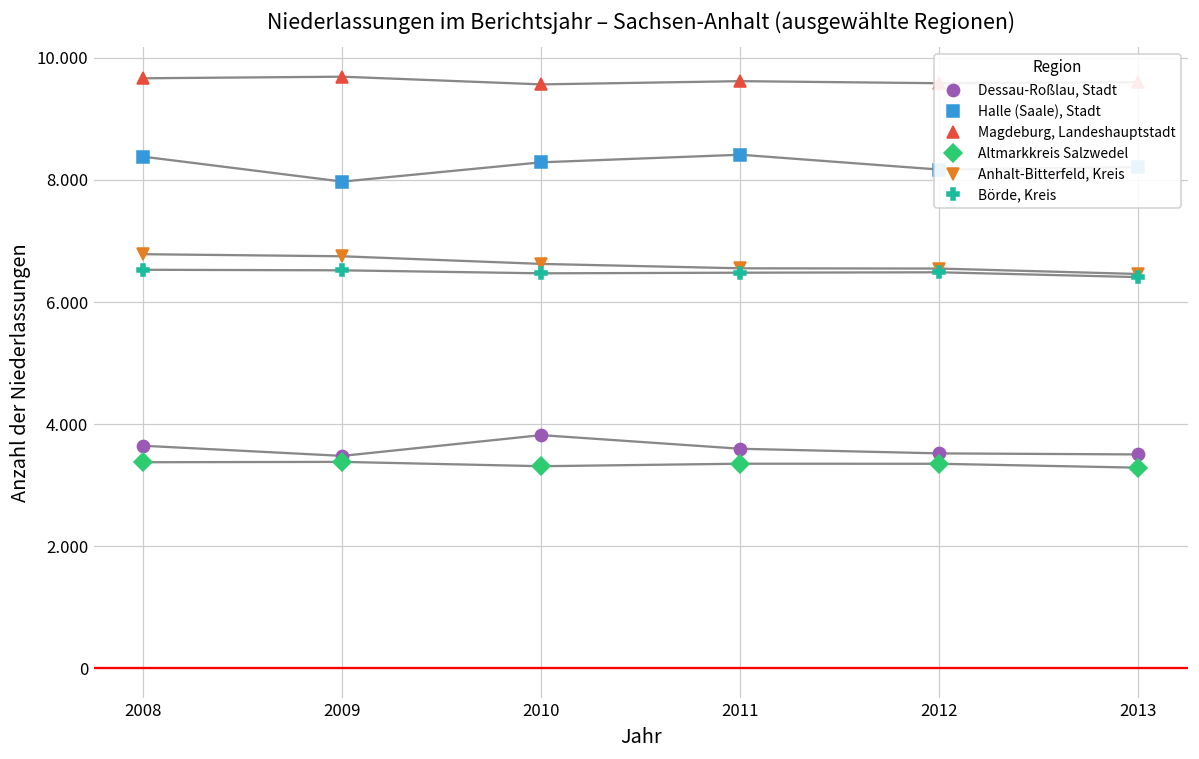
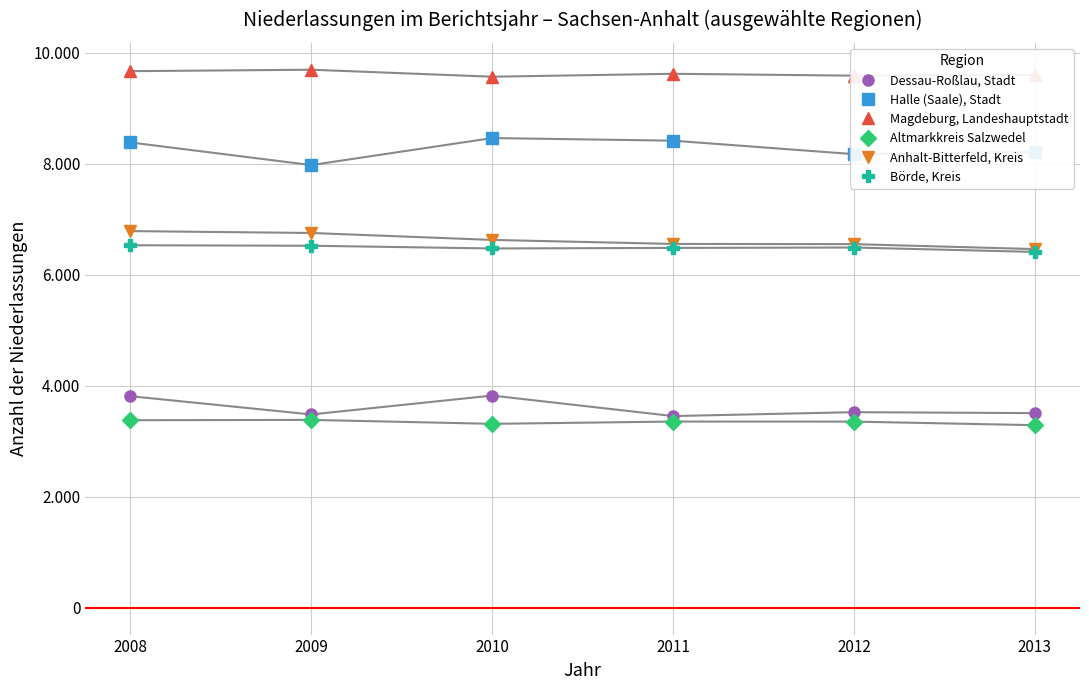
  {
    "Dessau-Roßlau, Stadt": {
-     "2008": 3.6,
+     "2008": 3.8,
      "2009": 3.5,
      "2010": 3.8,
-     "2011": 3.6,
+     "2011": 3.5,
      "2012": 3.5,
      "2013": 3.5
    },
    "Halle (Saale), Stadt": {
      "2008": 8.4,
      "2009": 8.0,
-     "2010": 8.3,
+     "2010": 8.5,
      "2011": 8.4
    }
  }
